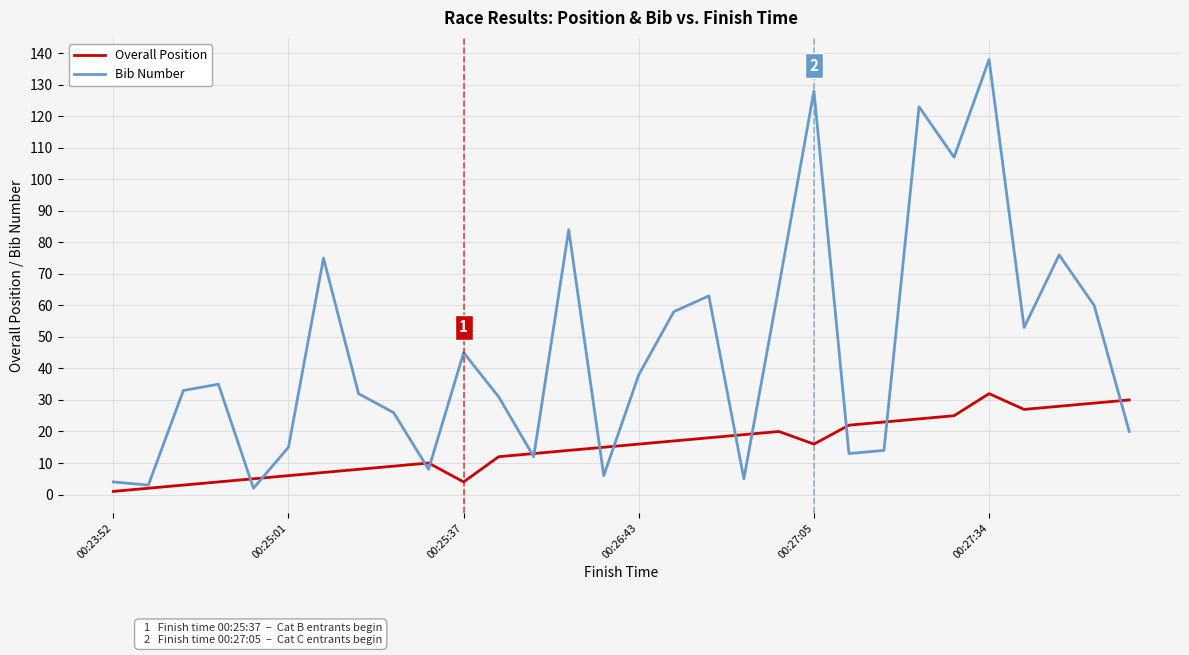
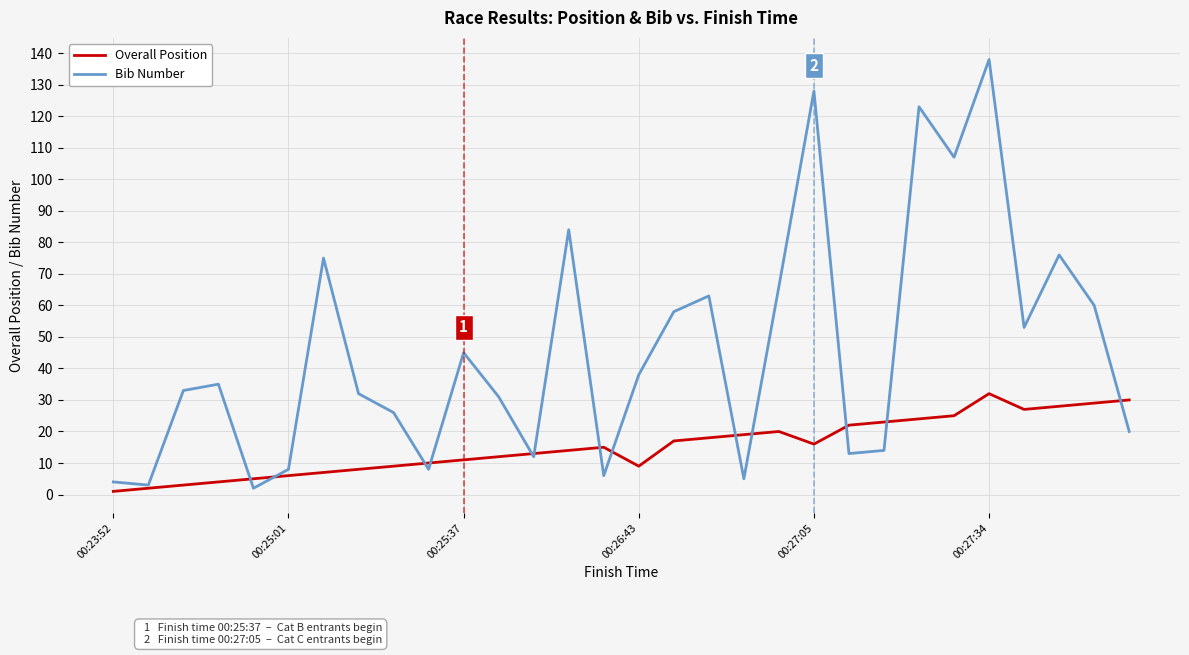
  {
    "Overall Position": {
      "00:23:52": 1,
      "00:25:01": 6,
-     "00:25:37": 4,
-     "00:26:43": 16,
+     "00:25:37": 11,
+     "00:26:43": 9,
      "00:27:05": 16,
      "00:27:34": 32
    },
    "Bib Number": {
      "00:23:52": 4,
-     "00:25:01": 15,
+     "00:25:01": 8,
      "00:26:43": 38,
      "00:27:34": 138
    }
  }
